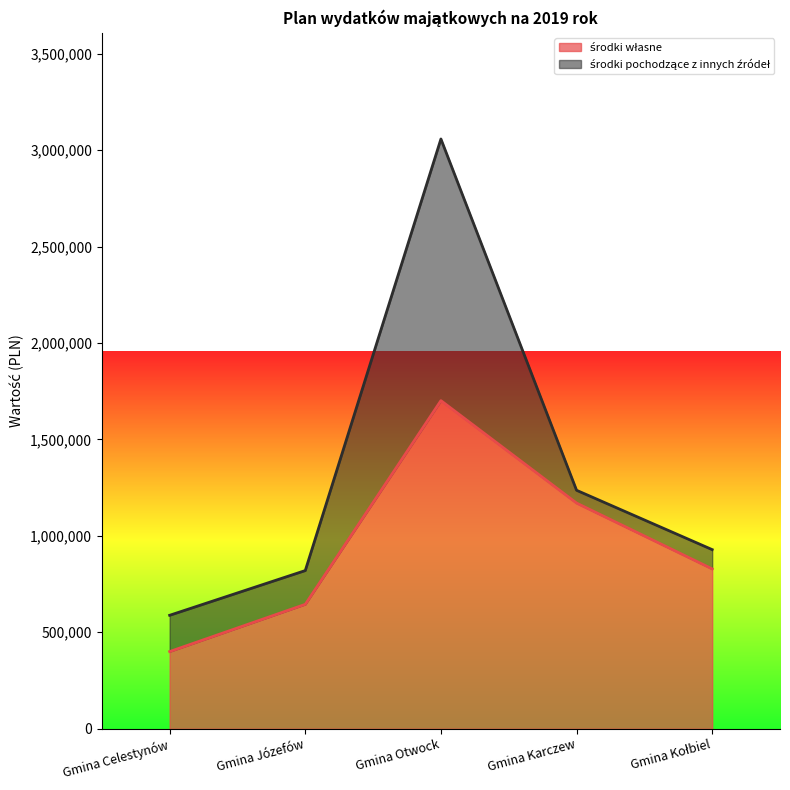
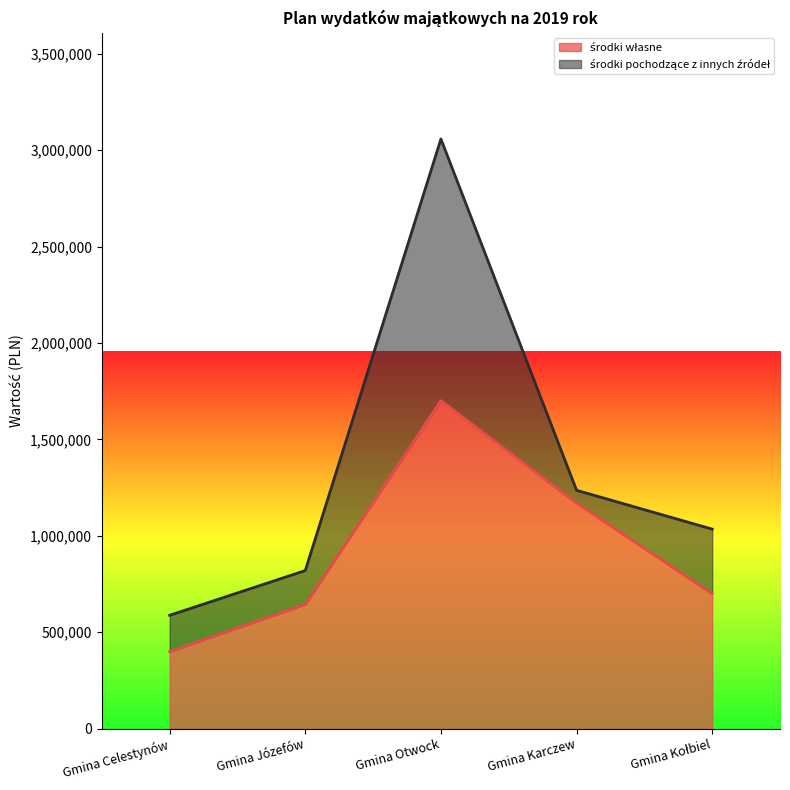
  {
    "środki własne": {
      "Gmina Celestynów": "400,000",
      "Gmina Józefów": "650,000",
      "Gmina Otwock": "1,700,000",
      "Gmina Karczew": "1,170,000",
-     "Gmina Kołbiel": "830,000"
+     "Gmina Kołbiel": "700,000"
    },
    "środki pochodzące z innych źródeł": {
      "Gmina Celestynów": "190,000",
      "Gmina Józefów": "180,000",
      "Gmina Otwock": "1,360,000",
      "Gmina Karczew": "70,000",
-     "Gmina Kołbiel": "100,000"
+     "Gmina Kołbiel": "330,000"
    }
  }
